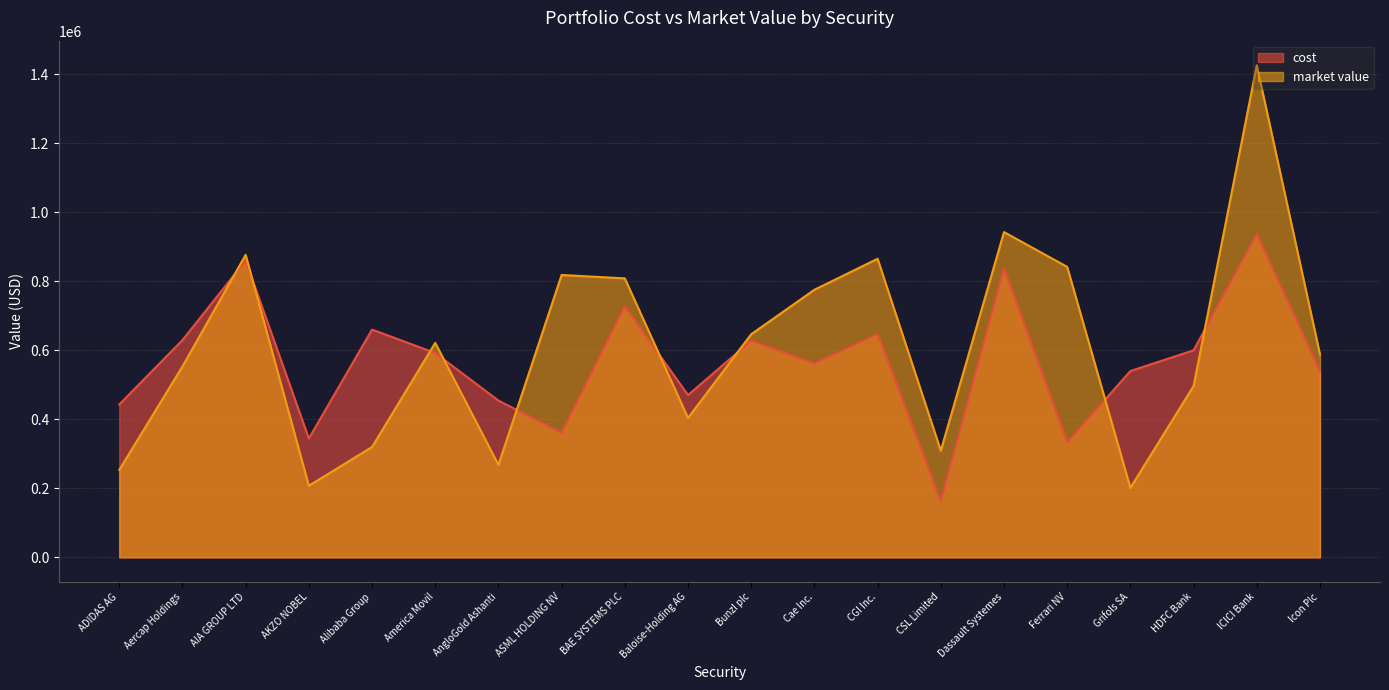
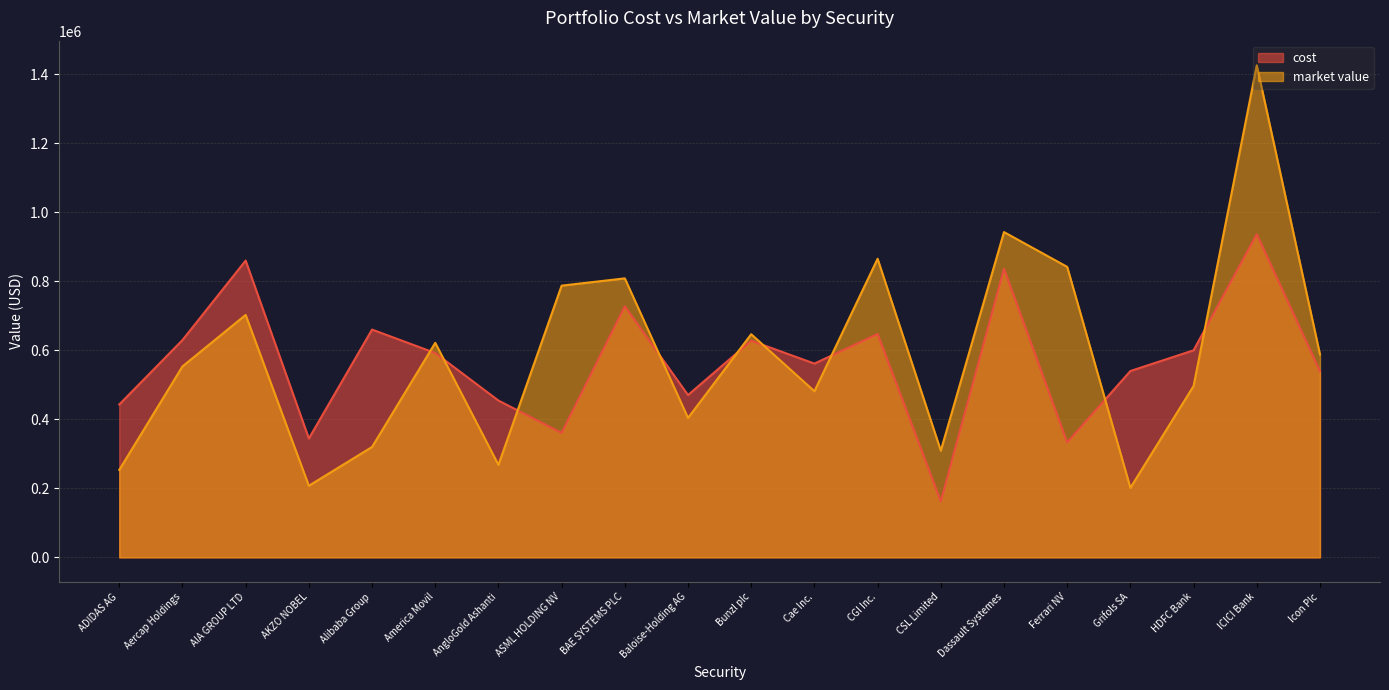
  {
    "cost": {
      "ADIDAS AG": 440000,
      "Aercap Holdings": 630000,
      "AIA GROUP LTD": 860000,
      "AKZO NOBEL": 340000,
      "Alibaba Group": 660000,
      "America Movil": 590000,
      "AngloGold Ashanti": 450000,
      "ASML HOLDING NV": 360000,
      "BAE SYSTEMS PLC": 730000,
      "Baloise-Holding AG": 470000,
      "Bunzl plc": 630000,
      "Cae Inc.": 560000,
      "CGI Inc.": 650000,
      "CSL Limited": 160000,
      "Dassault Systemes": 840000,
      "Ferrari NV": 330000,
      "Grifols SA": 540000,
      "HDFC Bank": 600000,
      "ICICI Bank": 940000,
      "Icon Plc": 540000
    },
    "market value": {
      "ADIDAS AG": 250000,
      "Aercap Holdings": 550000,
-     "AIA GROUP LTD": 880000,
+     "AIA GROUP LTD": 700000,
      "AKZO NOBEL": 210000,
      "Alibaba Group": 320000,
      "America Movil": 620000,
      "AngloGold Ashanti": 270000,
-     "ASML HOLDING NV": 820000,
+     "ASML HOLDING NV": 790000,
      "BAE SYSTEMS PLC": 810000,
      "Baloise-Holding AG": 400000,
      "Bunzl plc": 650000,
-     "Cae Inc.": 780000,
+     "Cae Inc.": 480000,
      "CGI Inc.": 870000,
      "CSL Limited": 310000,
      "Dassault Systemes": 940000,
      "Ferrari NV": 840000,
      "Grifols SA": 200000,
      "HDFC Bank": 500000,
      "Icon Plc": 590000
    }
  }
